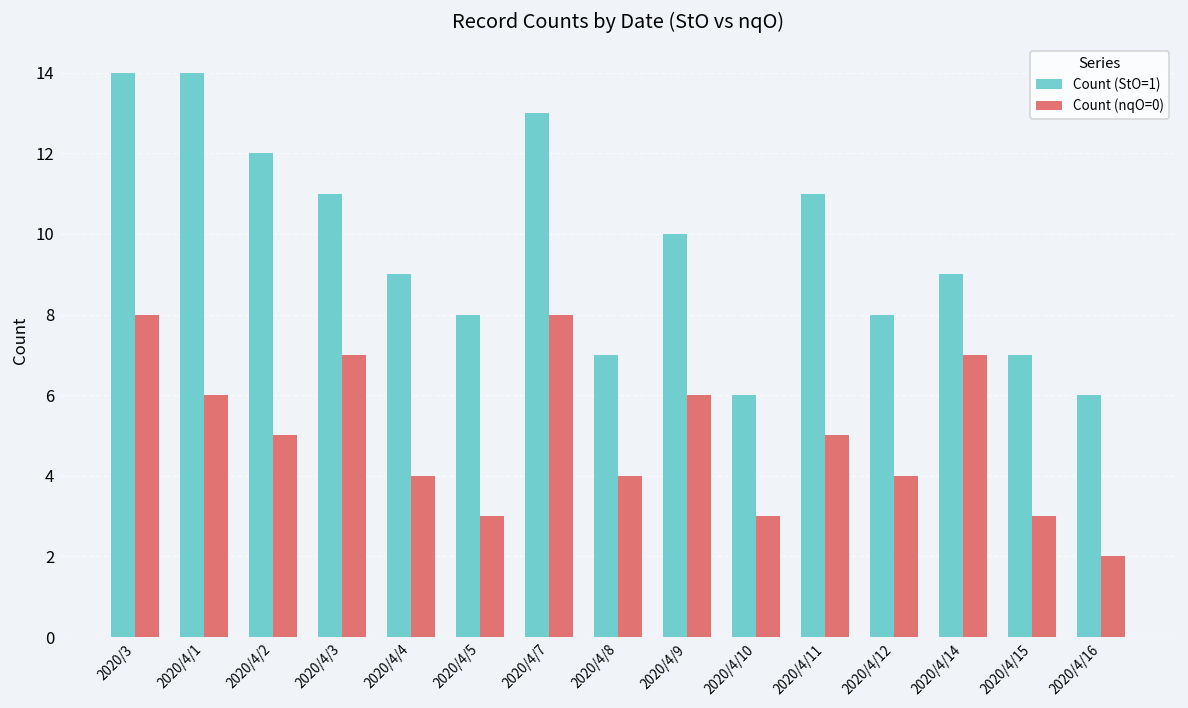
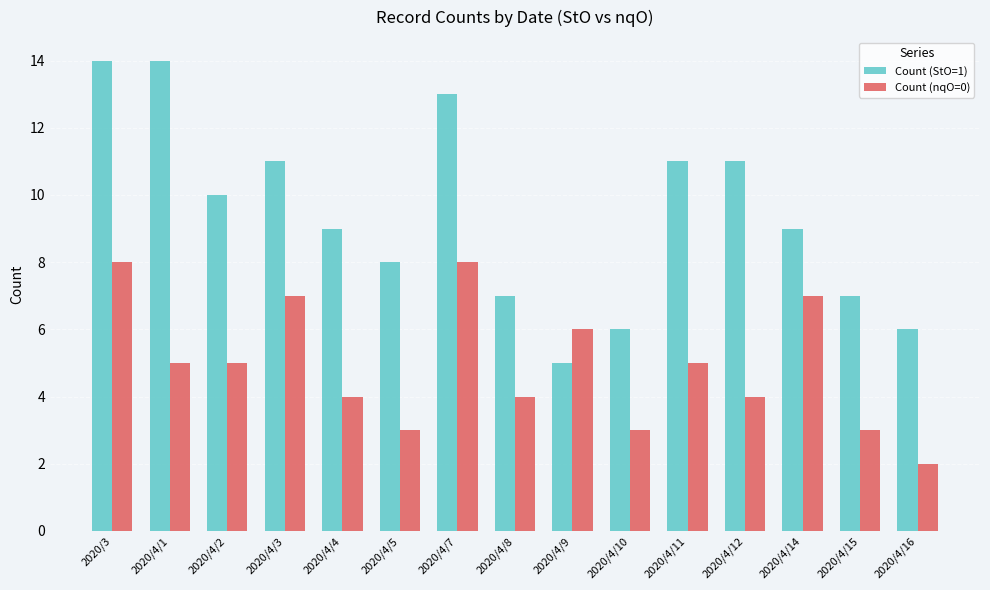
  {
    "Count (StO=1)": {
      "2020/3": 14,
      "2020/4/1": 14,
-     "2020/4/2": 12,
+     "2020/4/2": 10,
      "2020/4/3": 11,
      "2020/4/4": 9,
      "2020/4/5": 8,
      "2020/4/7": 13,
      "2020/4/8": 7,
-     "2020/4/9": 10,
+     "2020/4/9": 5,
      "2020/4/10": 6,
      "2020/4/11": 11,
-     "2020/4/12": 8,
+     "2020/4/12": 11,
      "2020/4/14": 9,
      "2020/4/15": 7,
      "2020/4/16": 6
    },
    "Count (nqO=0)": {
      "2020/3": 8,
-     "2020/4/1": 6,
+     "2020/4/1": 5,
      "2020/4/2": 5,
      "2020/4/3": 7,
      "2020/4/4": 4,
      "2020/4/5": 3,
      "2020/4/7": 8,
      "2020/4/8": 4,
      "2020/4/9": 6,
      "2020/4/10": 3,
      "2020/4/11": 5,
      "2020/4/12": 4,
      "2020/4/14": 7,
      "2020/4/15": 3,
      "2020/4/16": 2
    }
  }
